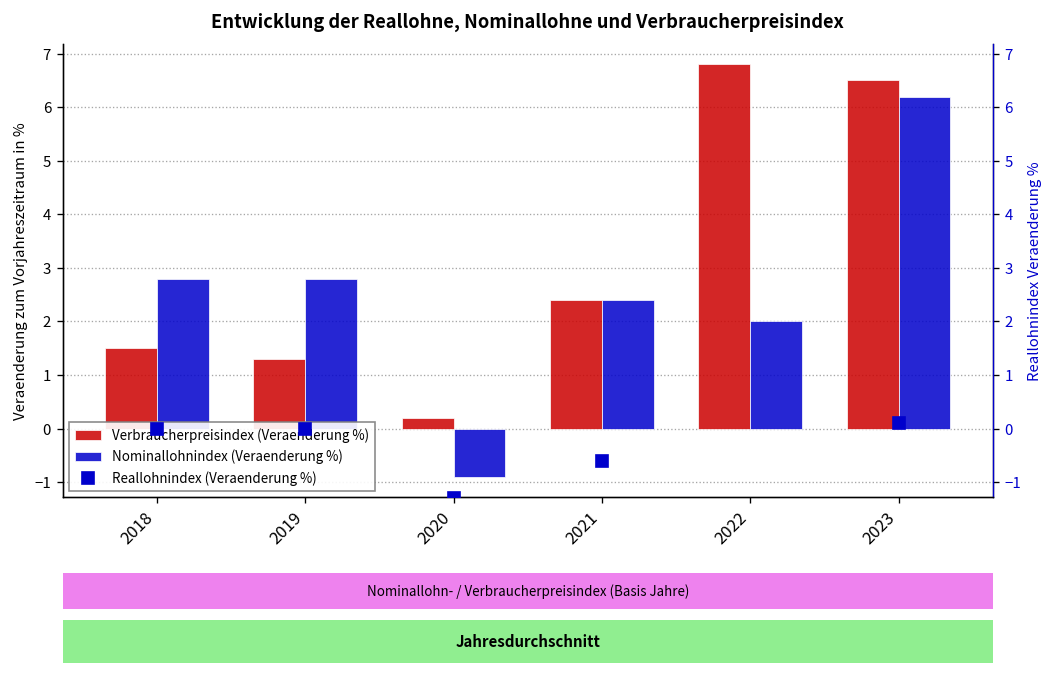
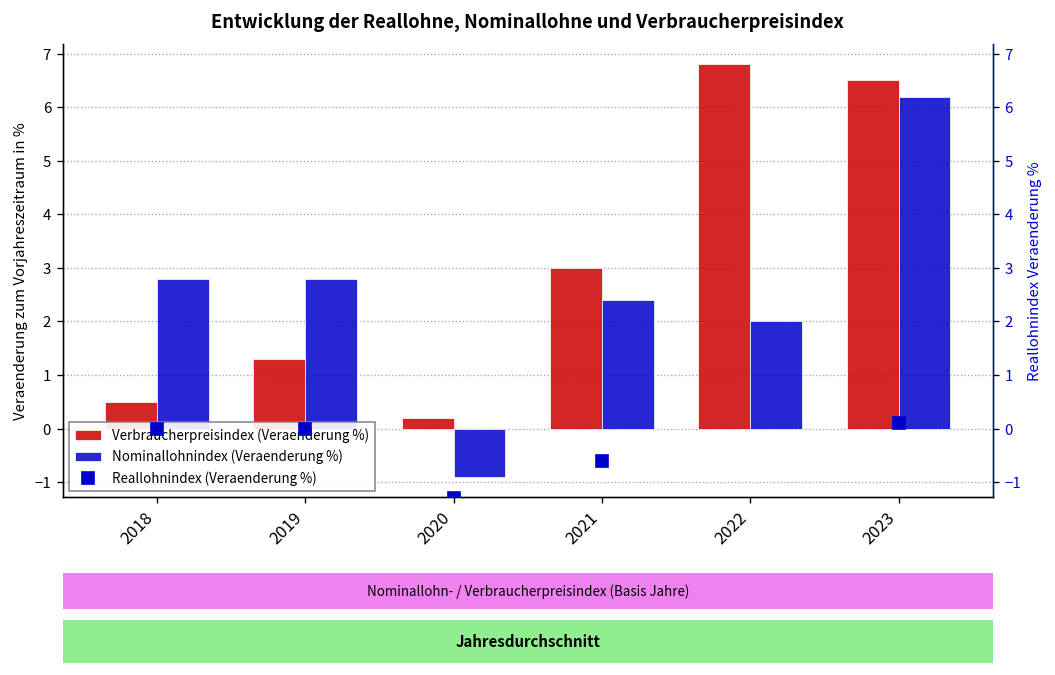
  {
    "Verbraucherpreisindex (Veraenderung %)": {
-     "2018": 1.5,
+     "2018": 0.5,
      "2019": 1.3,
      "2020": 0.2,
-     "2021": 2.4,
+     "2021": 3.0,
      "2022": 6.8,
      "2023": 6.5
    }
  }
